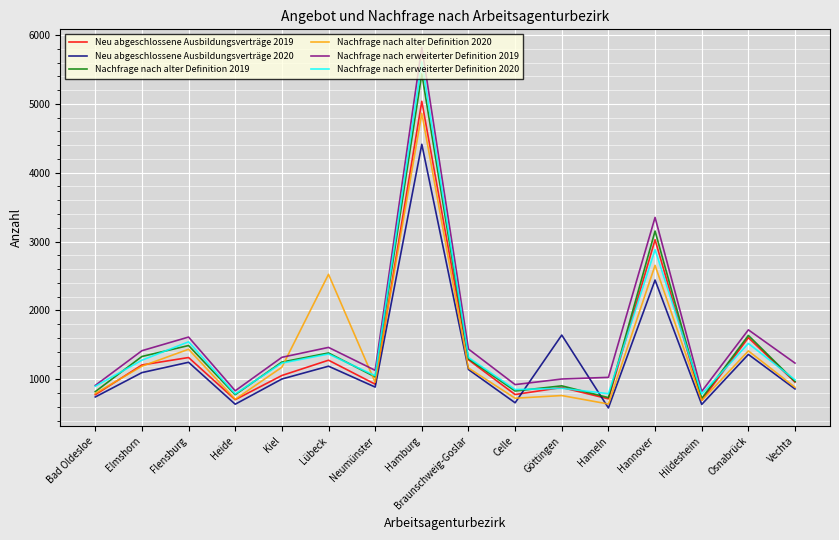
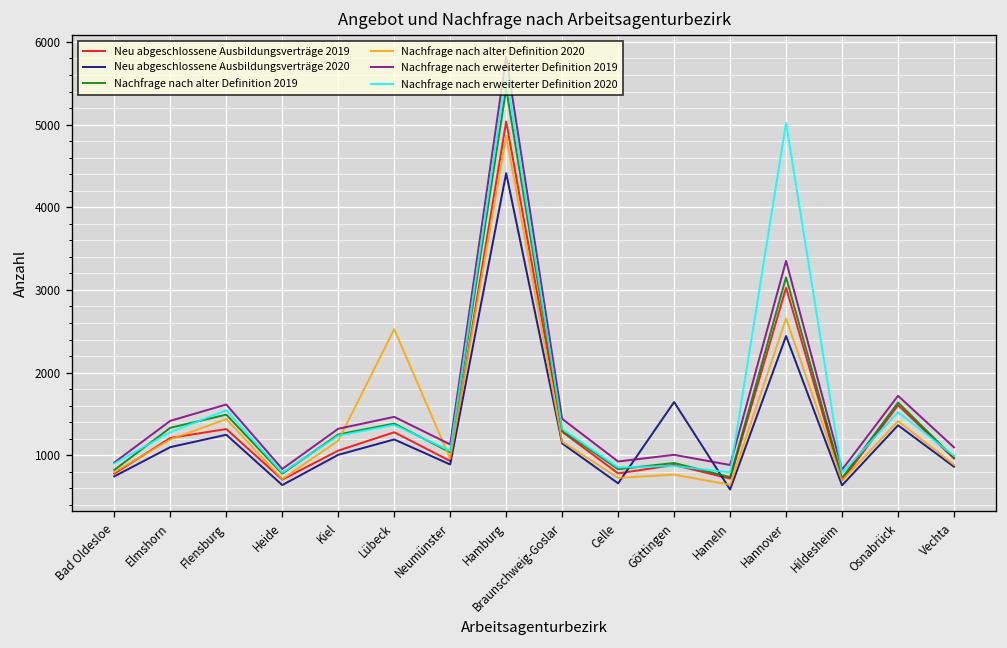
  {
    "Neu abgeschlossene Ausbildungsverträge 2019": {
      "Flensburg": 1300,
      "Kiel": 1100,
      "Lübeck": 1300,
      "Hamburg": 5000,
      "Celle": 800,
      "Hannover": 3000
    },
    "Neu abgeschlossene Ausbildungsverträge 2020": {
      "Elmshorn": 1100,
      "Flensburg": 1200,
      "Heide": 600,
      "Kiel": 1000,
      "Lübeck": 1200,
      "Neumünster": 900,
      "Hamburg": 4400,
      "Celle": 700,
      "Göttingen": 1600,
      "Hameln": 600,
      "Hannover": 2400,
      "Hildesheim": 600,
      "Osnabrück": 1400
    },
    "Nachfrage nach alter Definition 2019": {
      "Elmshorn": 1300,
      "Flensburg": 1500,
      "Hannover": 3200
    },
    "Nachfrage nach alter Definition 2020": {
      "Flensburg": 1400,
      "Kiel": 1200,
      "Lübeck": 2500,
      "Hamburg": 4900,
      "Celle": 700,
      "Göttingen": 800,
      "Hameln": 600,
      "Hannover": 2700,
      "Osnabrück": 1400
    },
    "Nachfrage nach erweiterter Definition 2019": {
      "Elmshorn": 1400,
      "Flensburg": 1600,
      "Heide": 800,
      "Kiel": 1300,
      "Lübeck": 1500,
      "Neumünster": 1100,
      "Braunschweig-Goslar": 1400,
      "Celle": 900,
      "Göttingen": 1000,
-     "Hameln": 1000,
+     "Hameln": 900,
      "Hannover": 3400,
      "Hildesheim": 800,
      "Osnabrück": 1700,
-     "Vechta": 1200
+     "Vechta": 1100
    },
    "Nachfrage nach erweiterter Definition 2020": {
      "Elmshorn": 1300,
      "Flensburg": 1500,
      "Hameln": 800,
-     "Hannover": 2900,
+     "Hannover": 5000,
      "Hildesheim": 800,
      "Osnabrück": 1500
    }
  }
